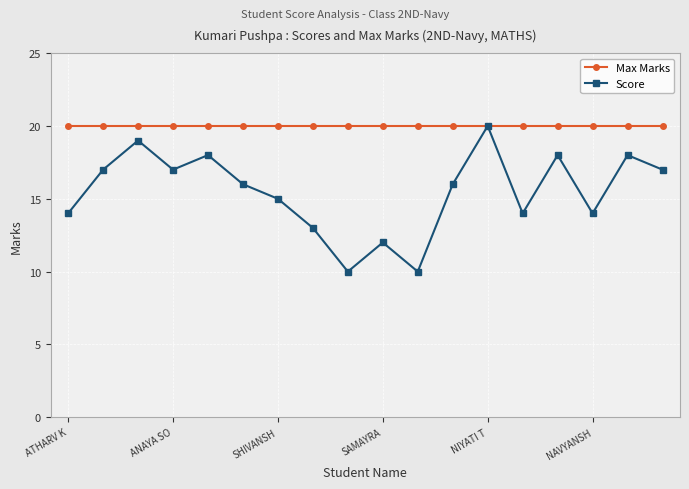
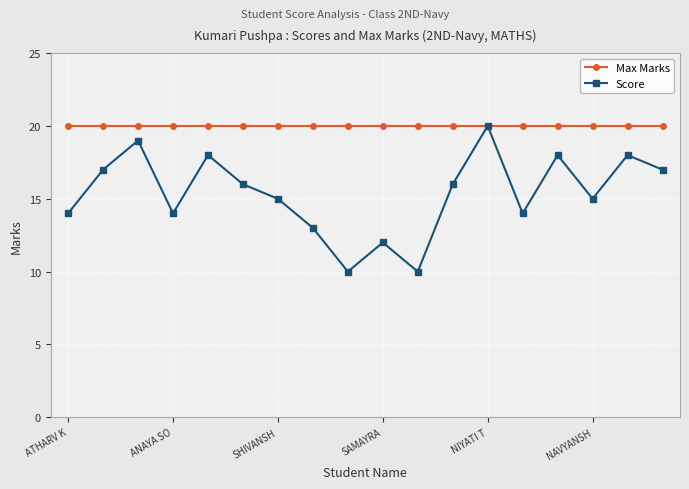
  {
    "Max Marks": {
      "ATHARV K": 20,
      "ANAYA SO": 20,
      "SHIVANSH": 20,
      "SAMAYRA": 20,
      "NAVYANSH": 20
    },
    "Score": {
      "ATHARV K": 14,
-     "ANAYA SO": 17,
+     "ANAYA SO": 14,
      "SHIVANSH": 15,
      "SAMAYRA": 12,
-     "NAVYANSH": 14
+     "NAVYANSH": 15
    }
  }
